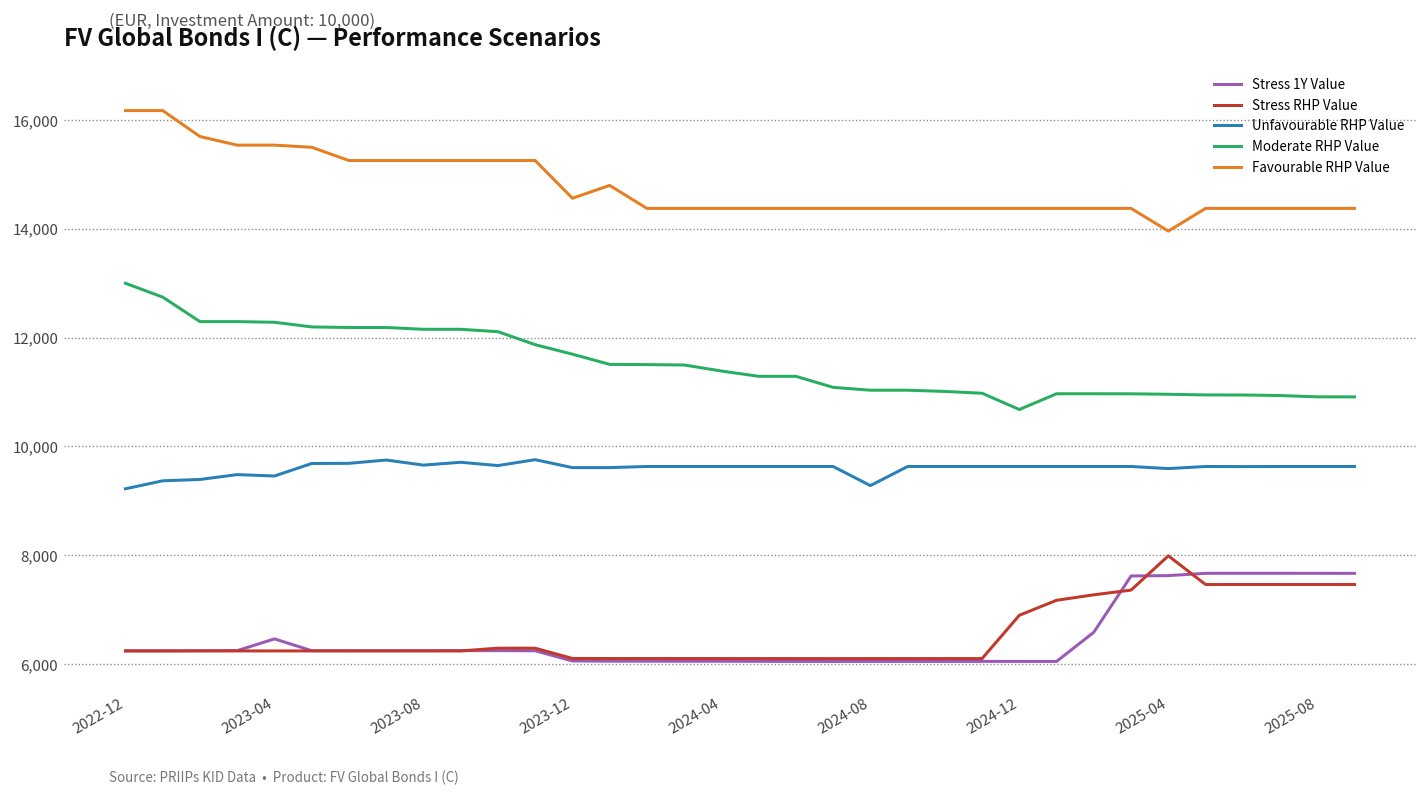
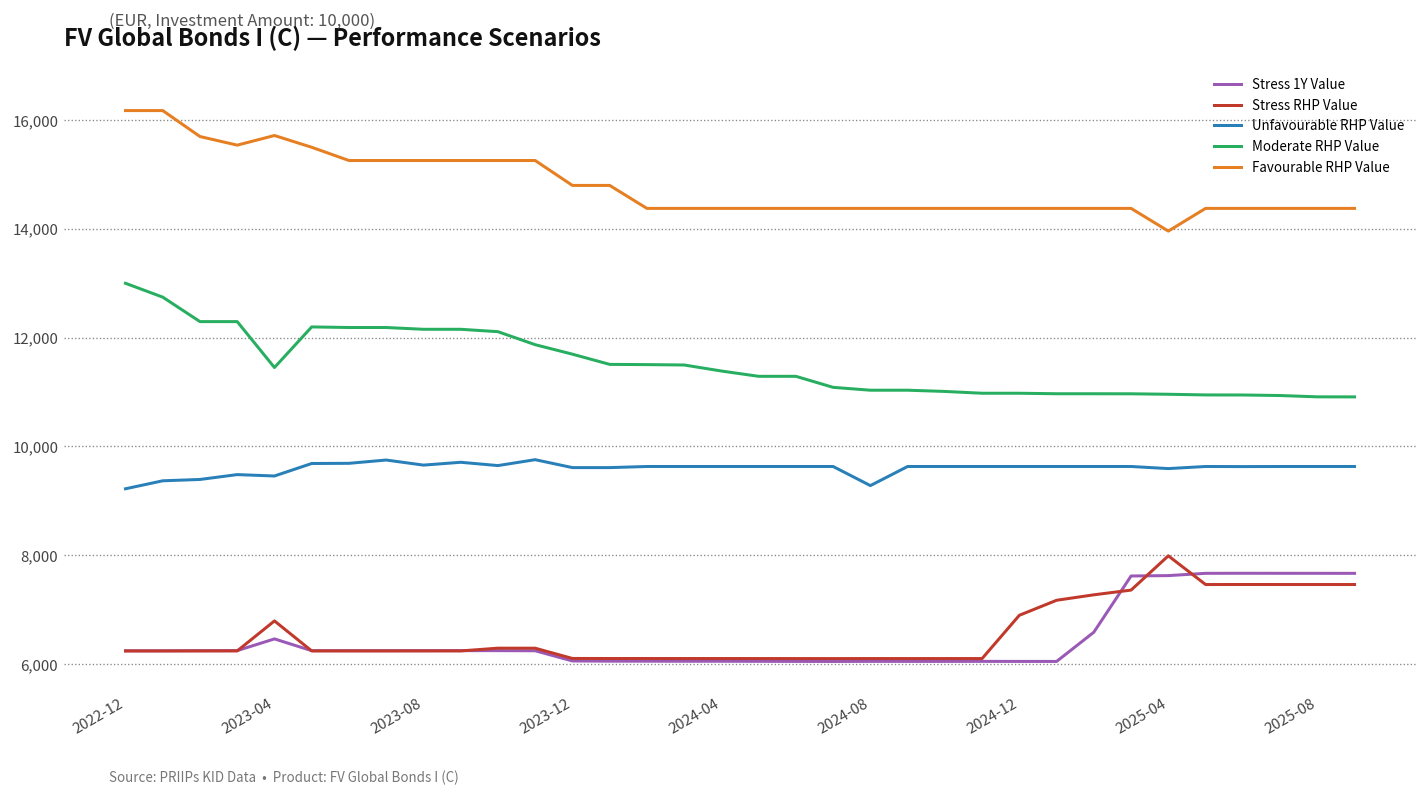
  {
    "Stress 1Y Value": {
      "2023-04": "6,500",
      "2024-12": "6,000",
      "2025-04": "7,600",
      "2025-08": "7,700"
    },
    "Stress RHP Value": {
-     "2023-04": "6,200",
+     "2023-04": "6,800",
      "2024-12": "6,900",
      "2025-04": "8,000",
      "2025-08": "7,500"
    },
    "Unfavourable RHP Value": {
      "2022-12": "9,200",
      "2023-04": "9,500",
      "2023-08": "9,700",
      "2023-12": "9,600",
      "2024-04": "9,600",
      "2024-08": "9,300",
      "2024-12": "9,600",
      "2025-04": "9,600",
      "2025-08": "9,600"
    },
    "Moderate RHP Value": {
      "2022-12": "13,000",
-     "2023-04": "12,300",
+     "2023-04": "11,500",
      "2023-08": "12,200",
      "2023-12": "11,700",
      "2024-04": "11,400",
      "2024-08": "11,000",
-     "2024-12": "10,700",
+     "2024-12": "11,000",
      "2025-04": "11,000",
      "2025-08": "10,900"
    },
    "Favourable RHP Value": {
      "2022-12": "16,200",
-     "2023-04": "15,500",
+     "2023-04": "15,700",
      "2023-08": "15,300",
-     "2023-12": "14,600",
+     "2023-12": "14,800",
      "2024-04": "14,400",
      "2024-08": "14,400",
      "2024-12": "14,400",
      "2025-04": "14,000",
      "2025-08": "14,400"
    }
  }
